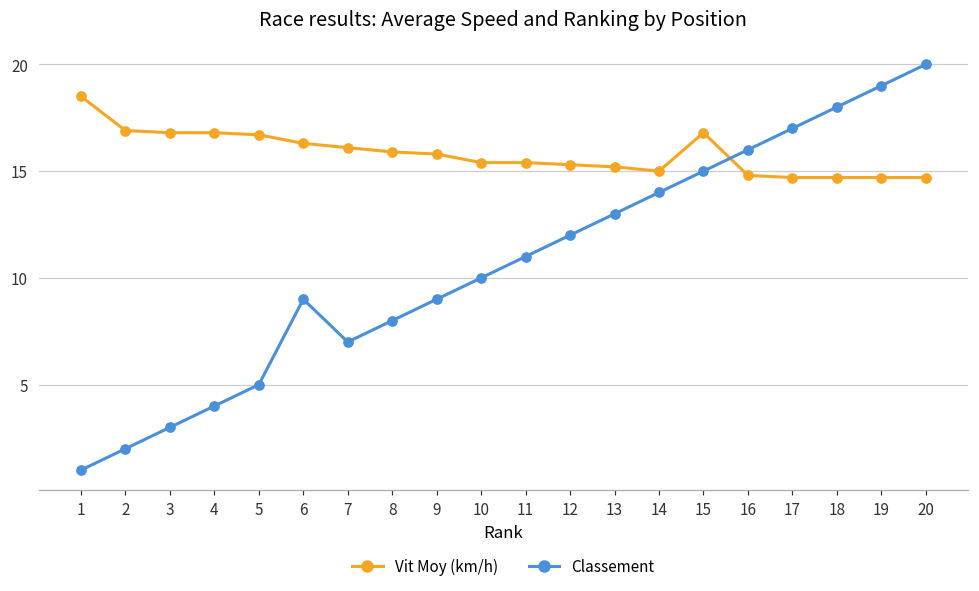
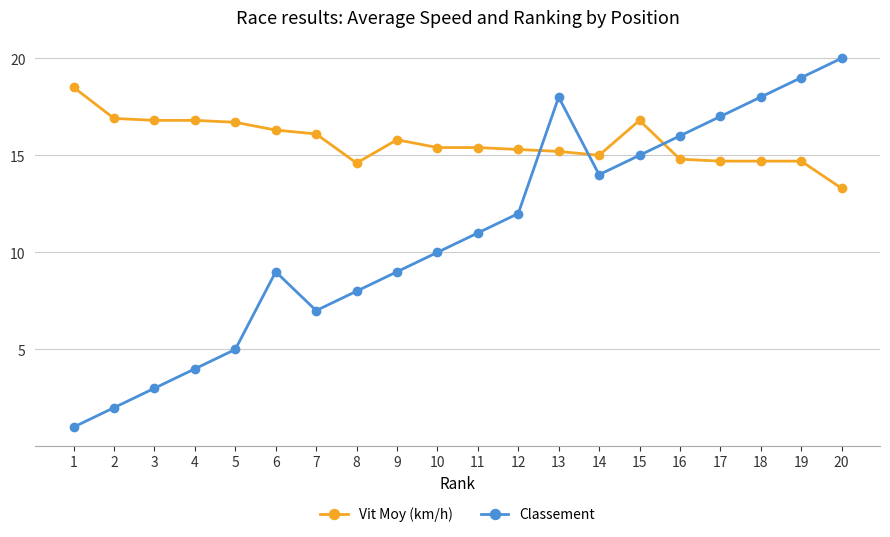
  {
    "Vit Moy (km/h)": {
      "1": 18.5,
      "2": 16.9,
      "3": 16.8,
      "4": 16.8,
      "5": 16.7,
      "6": 16.3,
      "7": 16.1,
-     "8": 15.9,
+     "8": 14.6,
      "9": 15.8,
      "10": 15.4,
      "11": 15.4,
      "12": 15.3,
      "13": 15.2,
      "14": 15.0,
      "15": 16.8,
      "16": 14.8,
      "17": 14.7,
      "18": 14.7,
      "19": 14.7,
-     "20": 14.7
+     "20": 13.3
    },
    "Classement": {
      "1": 1,
      "2": 2,
      "3": 3,
      "4": 4,
      "5": 5,
      "6": 9,
      "7": 7,
      "8": 8,
      "9": 9,
      "10": 10,
      "11": 11,
      "12": 12,
-     "13": 13,
+     "13": 18,
      "14": 14,
      "15": 15,
      "16": 16,
      "17": 17,
      "18": 18,
      "19": 19,
      "20": 20
    }
  }
